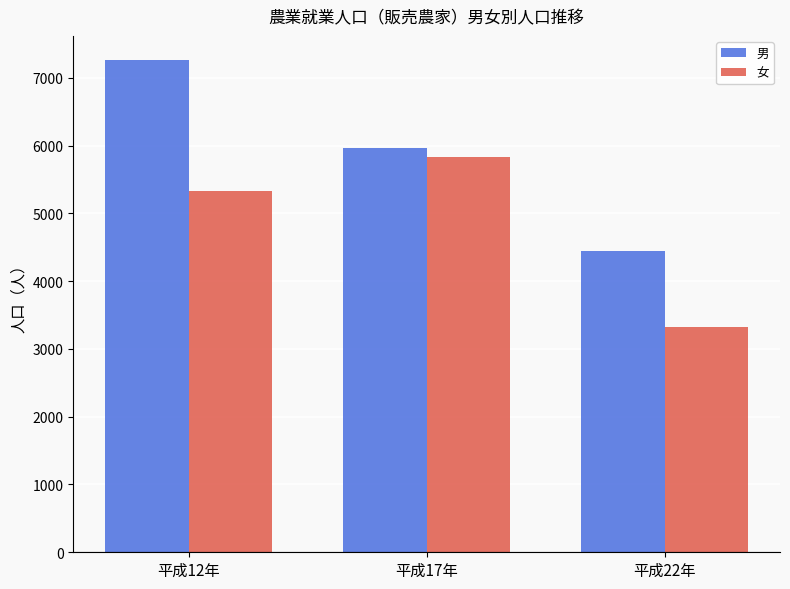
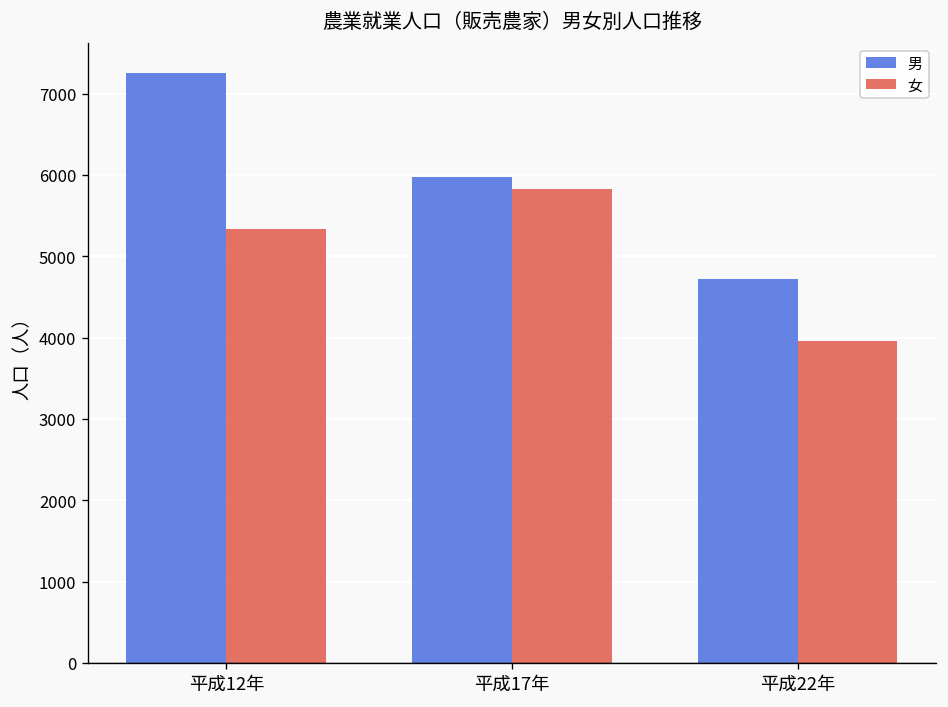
  {
    "男": {
      "平成12年": 7300,
      "平成17年": 6000,
-     "平成22年": 4500
+     "平成22年": 4700
    },
    "女": {
      "平成12年": 5300,
      "平成17年": 5800,
-     "平成22年": 3300
+     "平成22年": 4000
    }
  }
